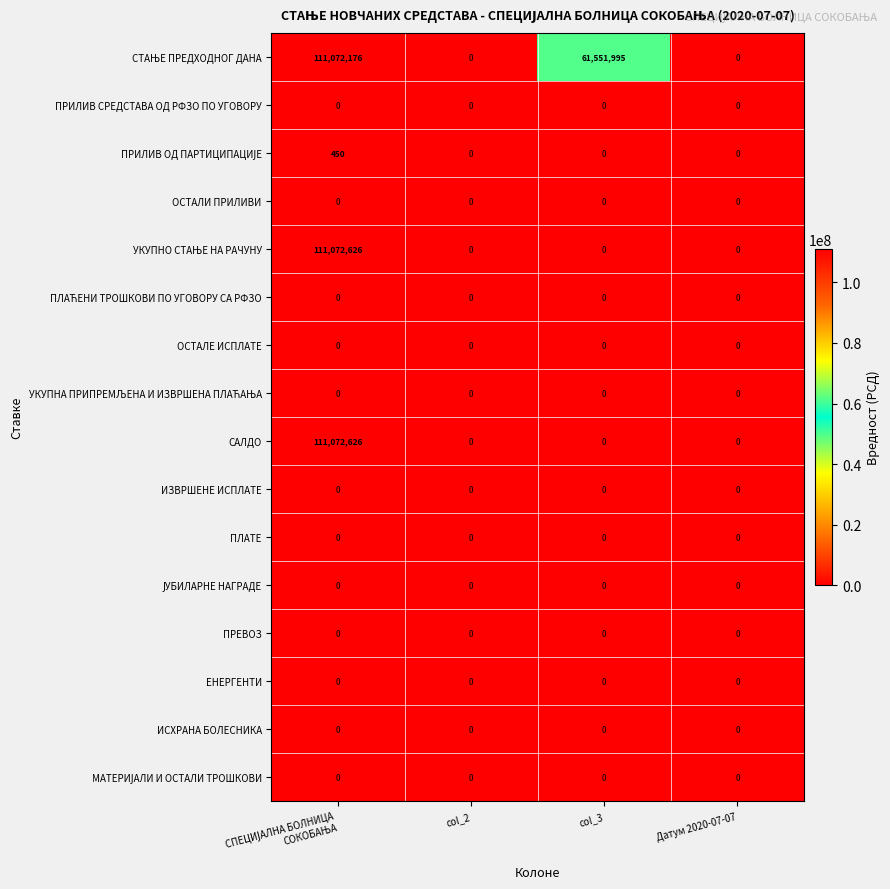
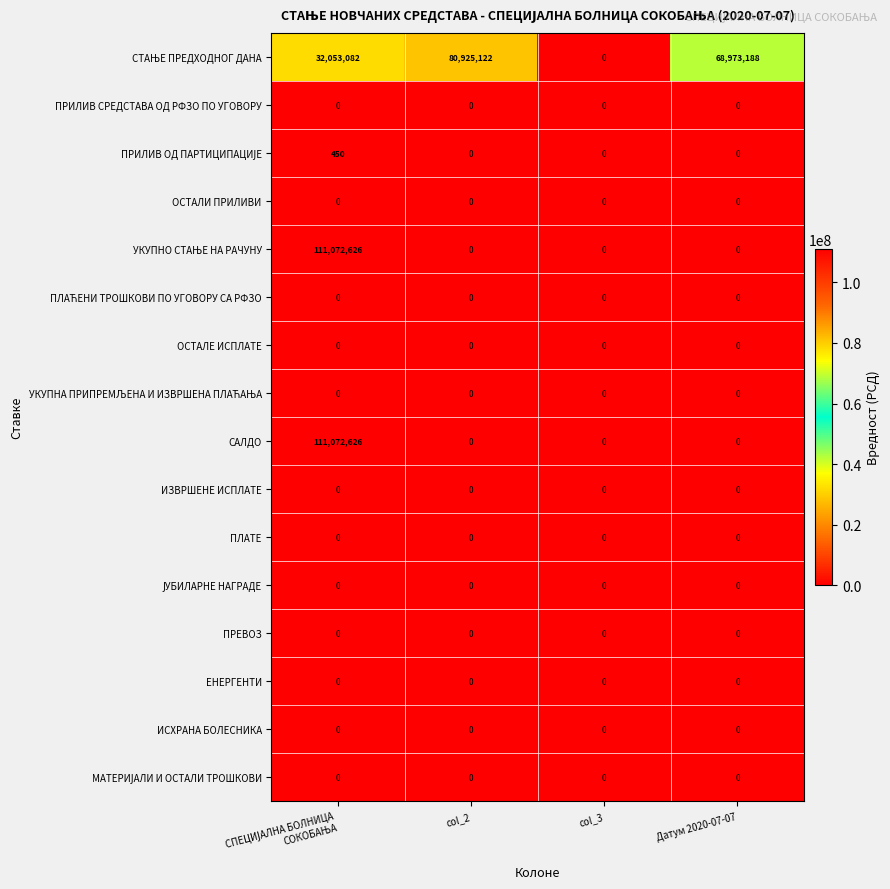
  {
    "СТАЊЕ ПРЕДХОДНОГ ДАНА": {
-     "СПЕЦИЈАЛНА БОЛНИЦА СОКОБАЊА": "111,072,176",
-     "col_2": "0",
-     "col_3": "61,551,995",
-     "Датум 2020-07-07": "0"
+     "СПЕЦИЈАЛНА БОЛНИЦА СОКОБАЊА": "32,053,082",
+     "col_2": "80,925,122",
+     "col_3": "0",
+     "Датум 2020-07-07": "68,973,188"
    },
    "ПРИЛИВ СРЕДСТАВА ОД РФЗО ПО УГОВОРУ": {
      "СПЕЦИЈАЛНА БОЛНИЦА СОКОБАЊА": "0",
      "col_2": "0",
      "col_3": "0",
      "Датум 2020-07-07": "0"
    },
    "ПРИЛИВ ОД ПАРТИЦИПАЦИЈЕ": {
      "СПЕЦИЈАЛНА БОЛНИЦА СОКОБАЊА": "450",
      "col_2": "0",
      "col_3": "0",
      "Датум 2020-07-07": "0"
    },
    "ОСТАЛИ ПРИЛИВИ": {
      "СПЕЦИЈАЛНА БОЛНИЦА СОКОБАЊА": "0",
      "col_2": "0",
      "col_3": "0",
      "Датум 2020-07-07": "0"
    },
    "УКУПНО СТАЊЕ НА РАЧУНУ": {
      "СПЕЦИЈАЛНА БОЛНИЦА СОКОБАЊА": "111,072,626",
      "col_2": "0",
      "col_3": "0",
      "Датум 2020-07-07": "0"
    },
    "ПЛАЋЕНИ ТРОШКОВИ ПО УГОВОРУ СА РФЗО": {
      "СПЕЦИЈАЛНА БОЛНИЦА СОКОБАЊА": "0",
      "col_2": "0",
      "col_3": "0",
      "Датум 2020-07-07": "0"
    },
    "ОСТАЛЕ ИСПЛАТЕ": {
      "СПЕЦИЈАЛНА БОЛНИЦА СОКОБАЊА": "0",
      "col_2": "0",
      "col_3": "0",
      "Датум 2020-07-07": "0"
    },
    "УКУПНА ПРИПРЕМЉЕНА И ИЗВРШЕНА ПЛАЋАЊА": {
      "СПЕЦИЈАЛНА БОЛНИЦА СОКОБАЊА": "0",
      "col_2": "0",
      "col_3": "0",
      "Датум 2020-07-07": "0"
    },
    "САЛДО": {
      "СПЕЦИЈАЛНА БОЛНИЦА СОКОБАЊА": "111,072,626",
      "col_2": "0",
      "col_3": "0",
      "Датум 2020-07-07": "0"
    },
    "ИЗВРШЕНЕ ИСПЛАТЕ": {
      "СПЕЦИЈАЛНА БОЛНИЦА СОКОБАЊА": "0",
      "col_2": "0",
      "col_3": "0",
      "Датум 2020-07-07": "0"
    },
    "ПЛАТЕ": {
      "СПЕЦИЈАЛНА БОЛНИЦА СОКОБАЊА": "0",
      "col_2": "0",
      "col_3": "0",
      "Датум 2020-07-07": "0"
    },
    "ЈУБИЛАРНЕ НАГРАДЕ": {
      "СПЕЦИЈАЛНА БОЛНИЦА СОКОБАЊА": "0",
      "col_2": "0",
      "col_3": "0",
      "Датум 2020-07-07": "0"
    },
    "ПРЕВОЗ": {
      "СПЕЦИЈАЛНА БОЛНИЦА СОКОБАЊА": "0",
      "col_2": "0",
      "col_3": "0",
      "Датум 2020-07-07": "0"
    },
    "ЕНЕРГЕНТИ": {
      "СПЕЦИЈАЛНА БОЛНИЦА СОКОБАЊА": "0",
      "col_2": "0",
      "col_3": "0",
      "Датум 2020-07-07": "0"
    },
    "ИСХРАНА БОЛЕСНИКА": {
      "СПЕЦИЈАЛНА БОЛНИЦА СОКОБАЊА": "0",
      "col_2": "0",
      "col_3": "0",
      "Датум 2020-07-07": "0"
    },
    "МАТЕРИЈАЛИ И ОСТАЛИ ТРОШКОВИ": {
      "СПЕЦИЈАЛНА БОЛНИЦА СОКОБАЊА": "0",
      "col_2": "0",
      "col_3": "0",
      "Датум 2020-07-07": "0"
    }
  }
